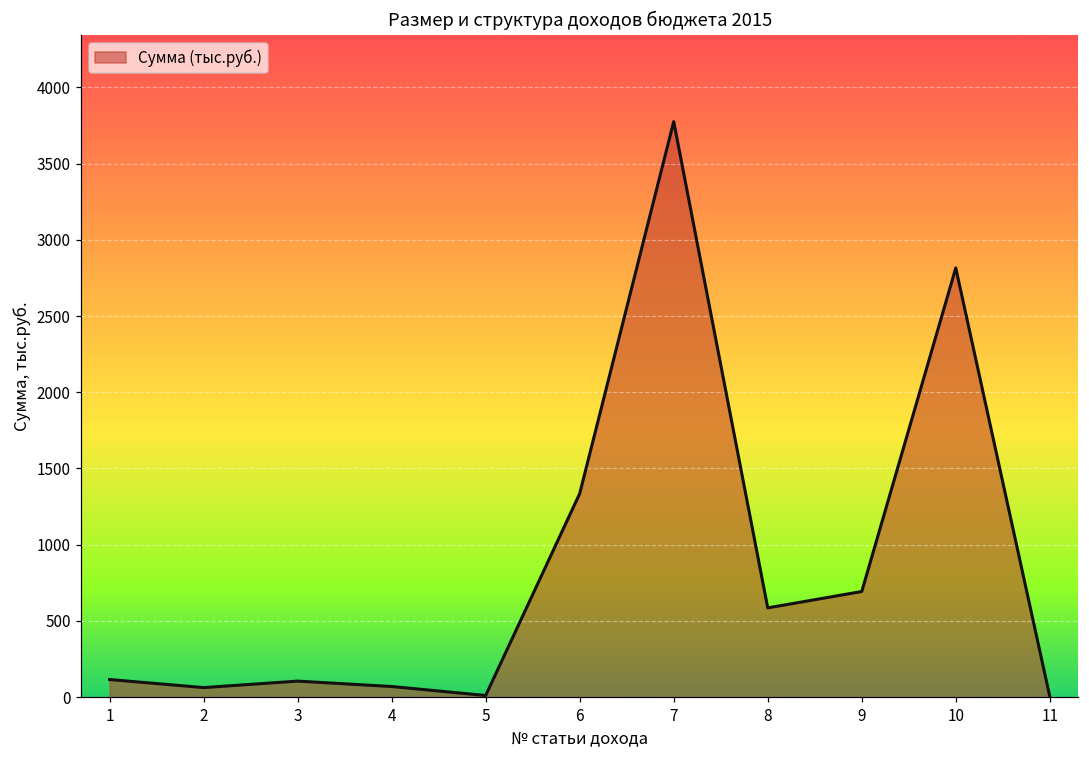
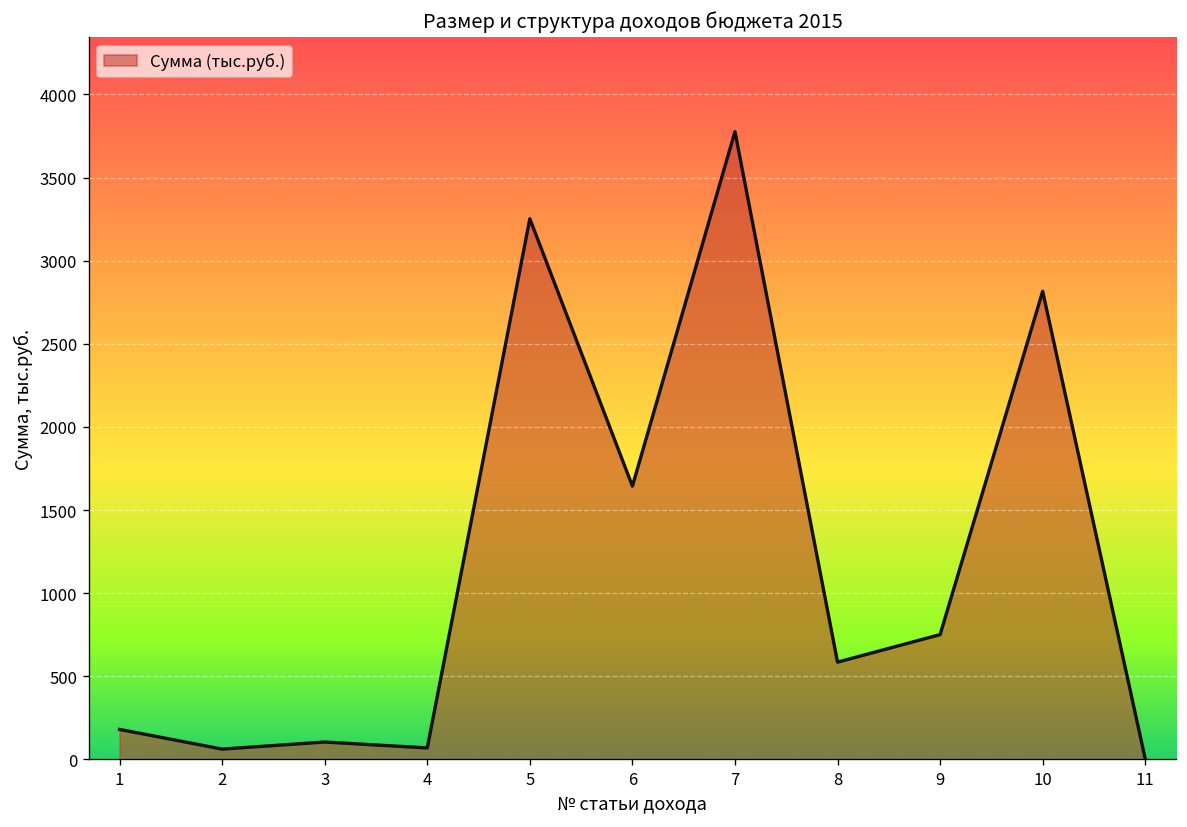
  {
-   "1": 120,
+   "1": 180,
    "2": 60,
    "3": 100,
    "4": 70,
-   "5": 10,
-   "6": 1340,
+   "5": 3250,
+   "6": 1640,
    "7": 3780,
    "8": 590,
-   "9": 690,
+   "9": 750,
    "10": 2820,
    "11": 0
  }
